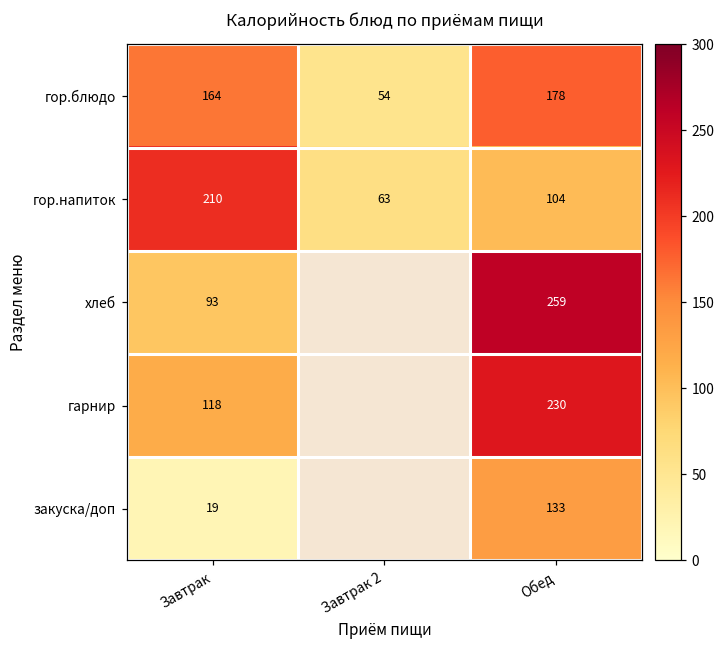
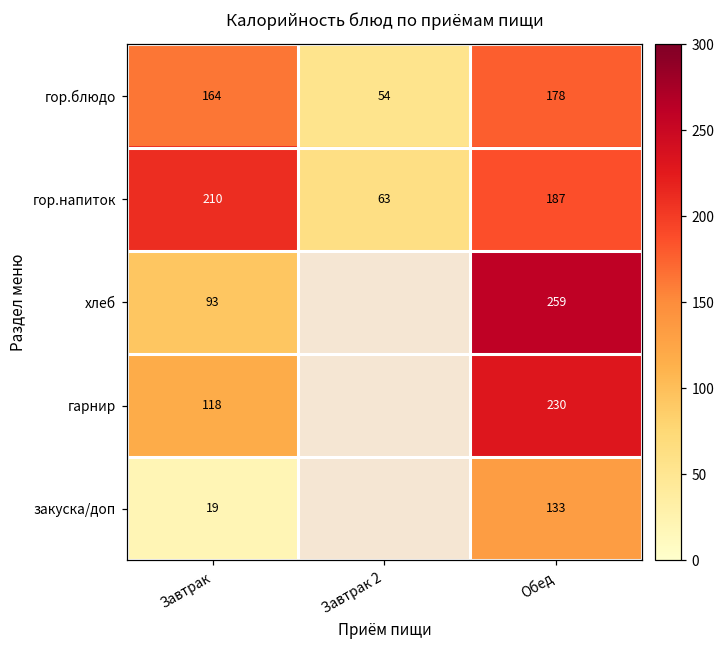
  {
    "гор.блюдо": {
      "Завтрак": 164,
      "Завтрак 2": 54,
      "Обед": 178
    },
    "гор.напиток": {
      "Завтрак": 210,
      "Завтрак 2": 63,
-     "Обед": 104
+     "Обед": 187
    },
    "хлеб": {
      "Завтрак": 93,
      "Обед": 259
    },
    "гарнир": {
      "Завтрак": 118,
      "Обед": 230
    },
    "закуска/доп": {
      "Завтрак": 19,
      "Обед": 133
    }
  }
